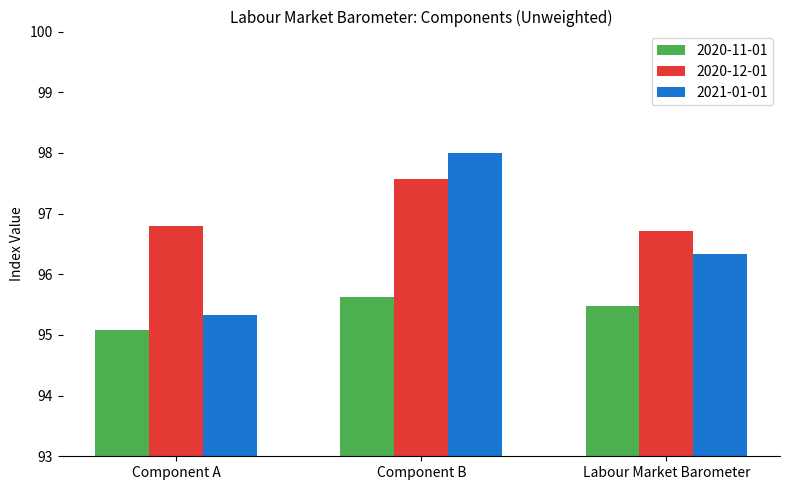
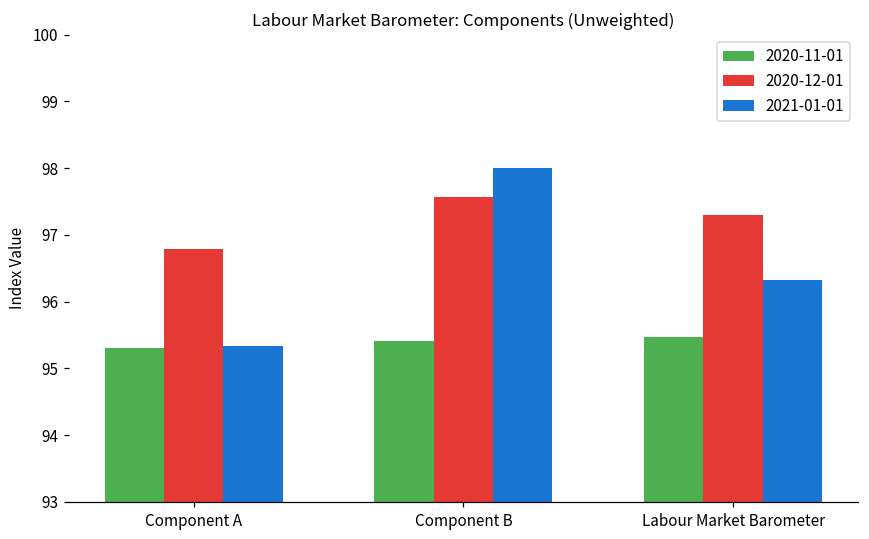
  {
    "2020-11-01": {
-     "Component A": 95.1,
-     "Component B": 95.6,
+     "Component A": 95.3,
+     "Component B": 95.4,
      "Labour Market Barometer": 95.5
    },
    "2020-12-01": {
      "Component A": 96.8,
      "Component B": 97.6,
-     "Labour Market Barometer": 96.7
+     "Labour Market Barometer": 97.3
    },
    "2021-01-01": {
      "Component A": 95.3,
      "Component B": 98.0,
      "Labour Market Barometer": 96.3
    }
  }
